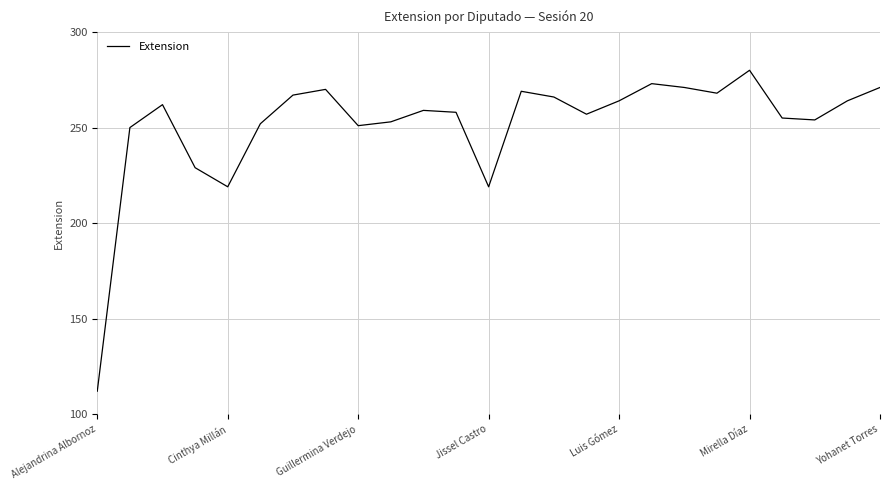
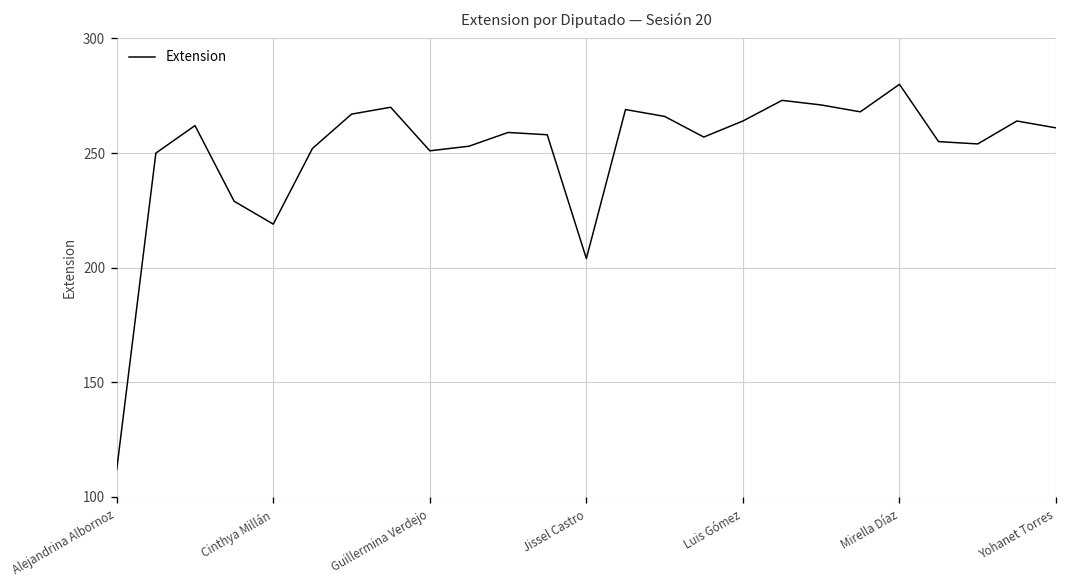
  {
    "Alejandrina Albornoz": 112,
    "Cinthya Millán": 219,
    "Guillermina Verdejo": 251,
-   "Jissel Castro": 219,
+   "Jissel Castro": 204,
    "Luis Gómez": 264,
    "Mirella Díaz": 280,
-   "Yohanet Torres": 271
+   "Yohanet Torres": 261
  }
